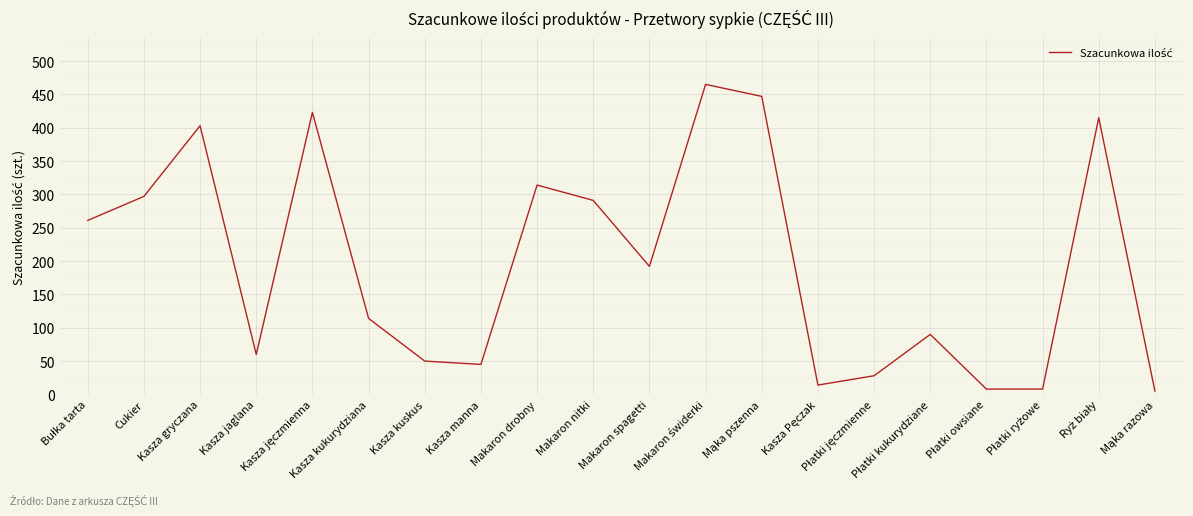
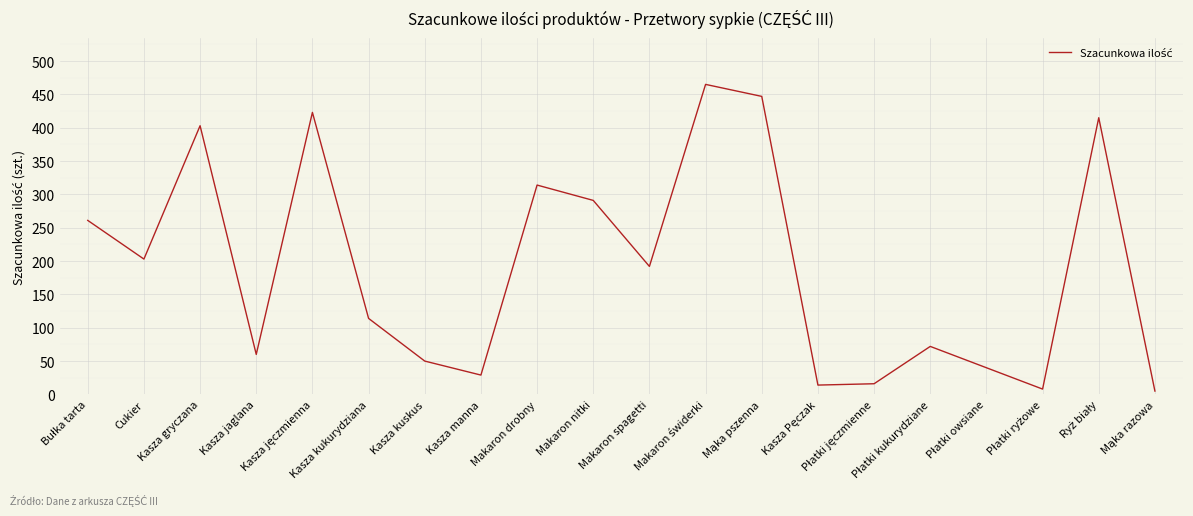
  {
    "Bułka tarta": 260,
-   "Cukier": 300,
+   "Cukier": 200,
    "Kasza gryczana": 400,
    "Kasza jaglana": 60,
    "Kasza jęczmienna": 420,
    "Kasza kukurydziana": 110,
    "Kasza kuskus": 50,
-   "Kasza manna": 50,
+   "Kasza manna": 30,
    "Makaron drobny": 310,
    "Makaron nitki": 290,
    "Makaron spagetti": 190,
    "Makaron świderki": 470,
    "Mąka pszenna": 450,
    "Kasza Pęczak": 10,
-   "Płatki jęczmienne": 30,
-   "Płatki kukurydziane": 90,
-   "Płatki owsiane": 10,
+   "Płatki jęczmienne": 20,
+   "Płatki kukurydziane": 70,
+   "Płatki owsiane": 40,
    "Płatki ryżowe": 10,
    "Ryż biały": 420,
    "Mąka razowa": 10
  }
